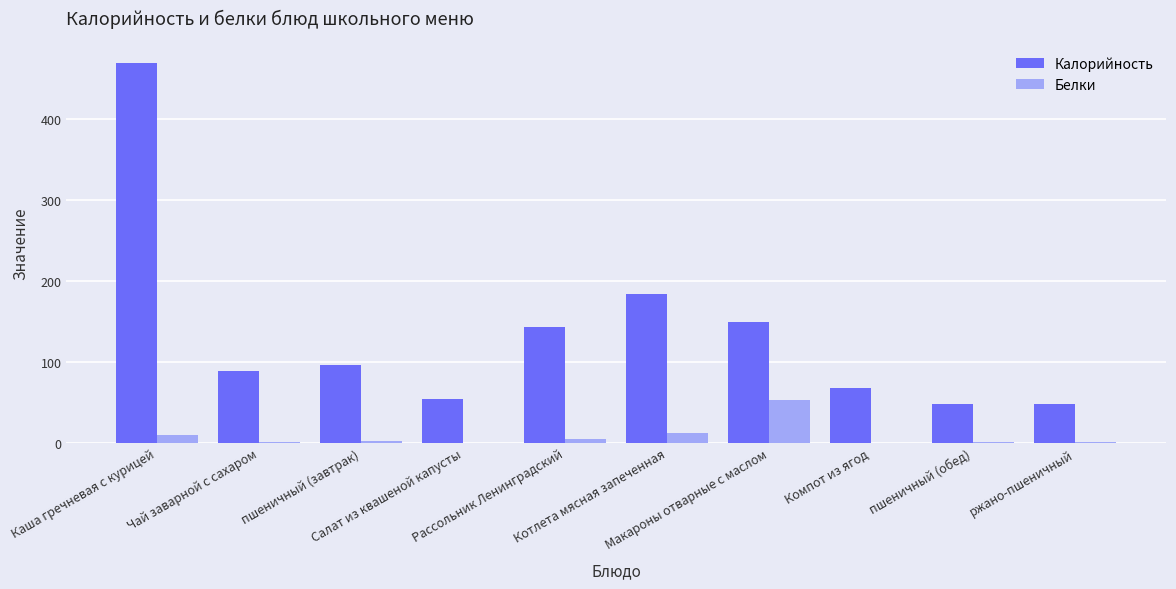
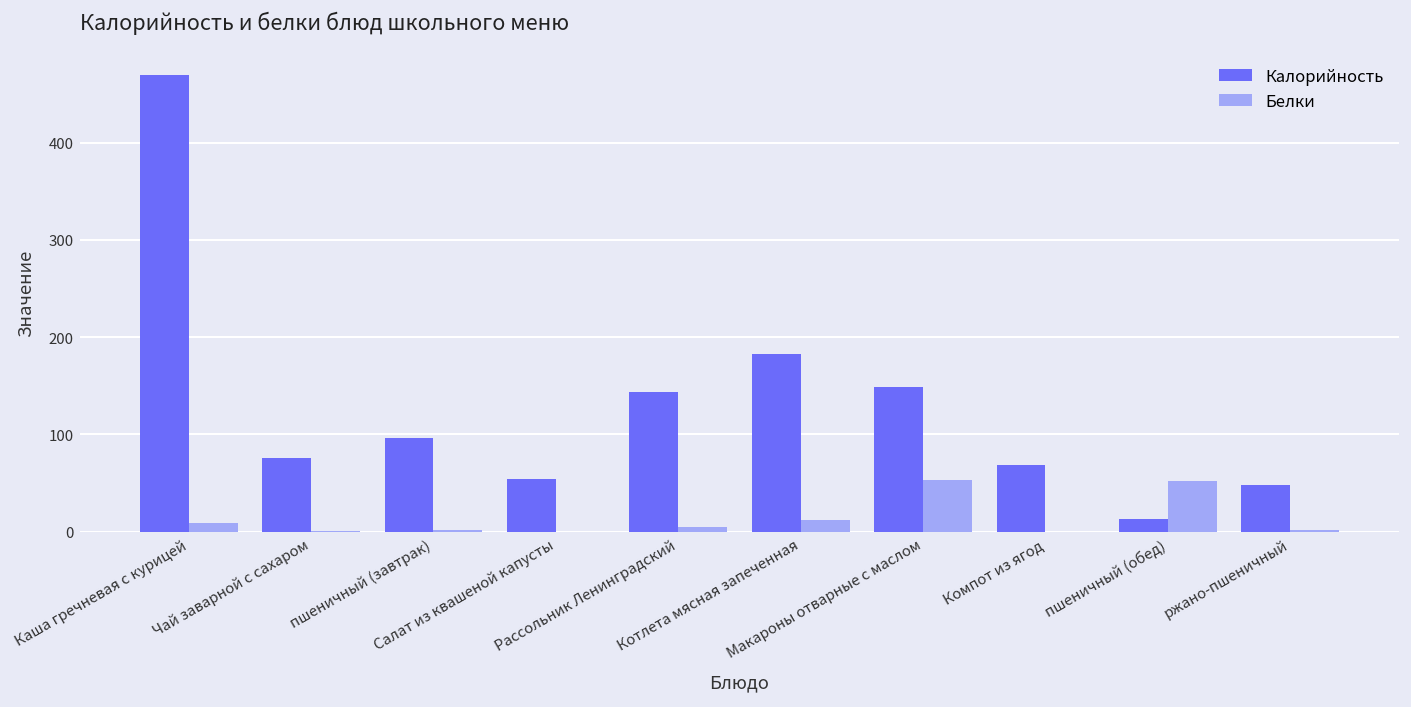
  {
    "Калорийность": {
      "Каша гречневая с курицей": 470,
-     "Чай заварной с сахаром": 90,
+     "Чай заварной с сахаром": 80,
      "пшеничный (завтрак)": 100,
      "Салат из квашеной капусты": 50,
      "Рассольник Ленинградский": 140,
      "Котлета мясная запеченная": 180,
      "Макароны отварные с маслом": 150,
      "Компот из ягод": 70,
-     "пшеничный (обед)": 50,
+     "пшеничный (обед)": 10,
      "ржано-пшеничный": 50
    },
    "Белки": {
      "Каша гречневая с курицей": 10,
      "Салат из квашеной капусты": 0,
      "Рассольник Ленинградский": 10,
      "Котлета мясная запеченная": 10,
      "Макароны отварные с маслом": 50,
      "Компот из ягод": 0,
-     "пшеничный (обед)": 0
+     "пшеничный (обед)": 50
    }
  }
